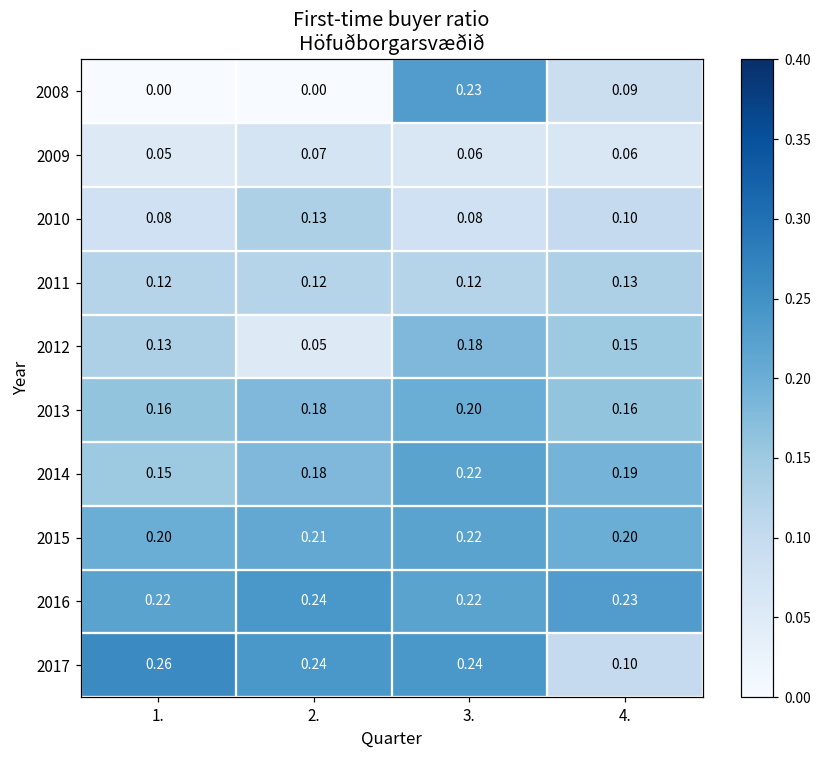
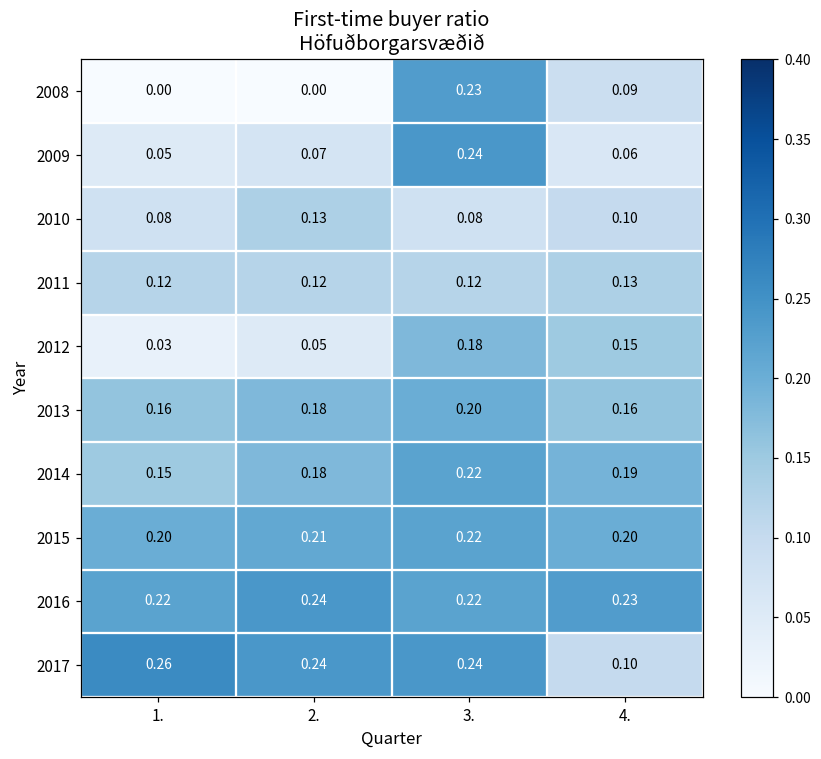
  {
    "2008": {
      "1.": 0.00,
      "2.": 0.00,
      "3.": 0.23,
      "4.": 0.09
    },
    "2009": {
      "1.": 0.05,
      "2.": 0.07,
-     "3.": 0.06,
+     "3.": 0.24,
      "4.": 0.06
    },
    "2010": {
      "1.": 0.08,
      "2.": 0.13,
      "3.": 0.08,
      "4.": 0.10
    },
    "2011": {
      "1.": 0.12,
      "2.": 0.12,
      "3.": 0.12,
      "4.": 0.13
    },
    "2012": {
-     "1.": 0.13,
+     "1.": 0.03,
      "2.": 0.05,
      "3.": 0.18,
      "4.": 0.15
    },
    "2013": {
      "1.": 0.16,
      "2.": 0.18,
      "3.": 0.20,
      "4.": 0.16
    },
    "2014": {
      "1.": 0.15,
      "2.": 0.18,
      "3.": 0.22,
      "4.": 0.19
    },
    "2015": {
      "1.": 0.20,
      "2.": 0.21,
      "3.": 0.22,
      "4.": 0.20
    },
    "2016": {
      "1.": 0.22,
      "2.": 0.24,
      "3.": 0.22,
      "4.": 0.23
    },
    "2017": {
      "1.": 0.26,
      "2.": 0.24,
      "3.": 0.24,
      "4.": 0.10
    }
  }
